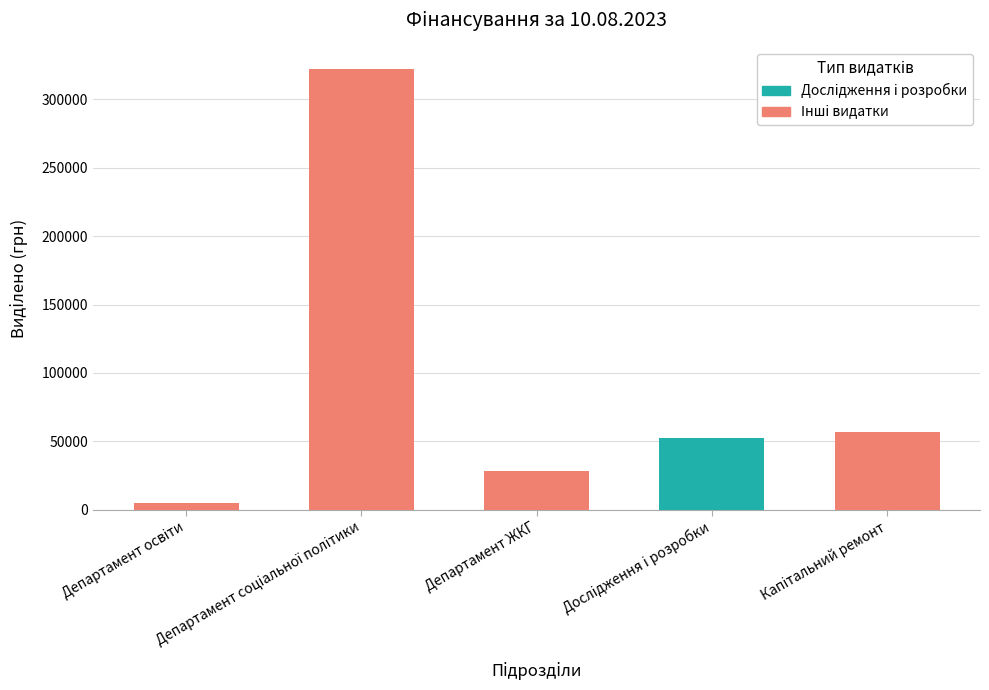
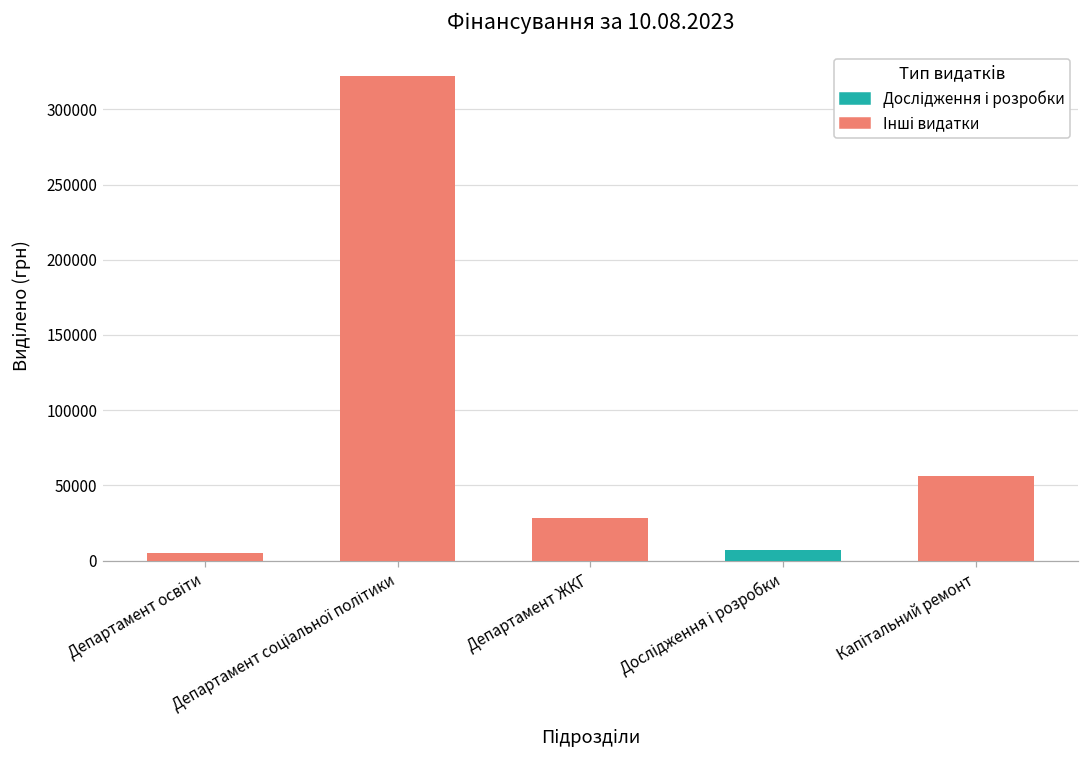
  {
    "Департамент освіти": 5000,
    "Департамент соціальної політики": 322000,
    "Департамент ЖКГ": 28000,
-   "Дослідження і розробки": 53000,
+   "Дослідження і розробки": 7000,
    "Капітальний ремонт": 57000
  }
